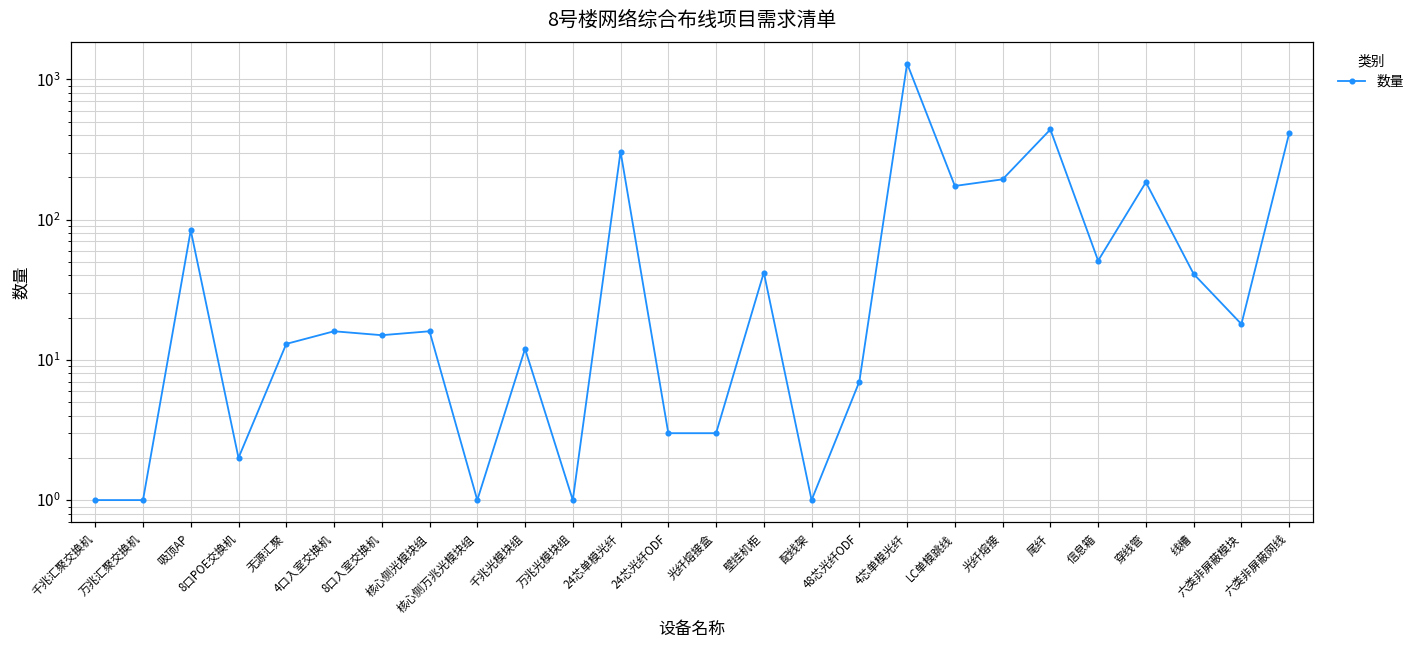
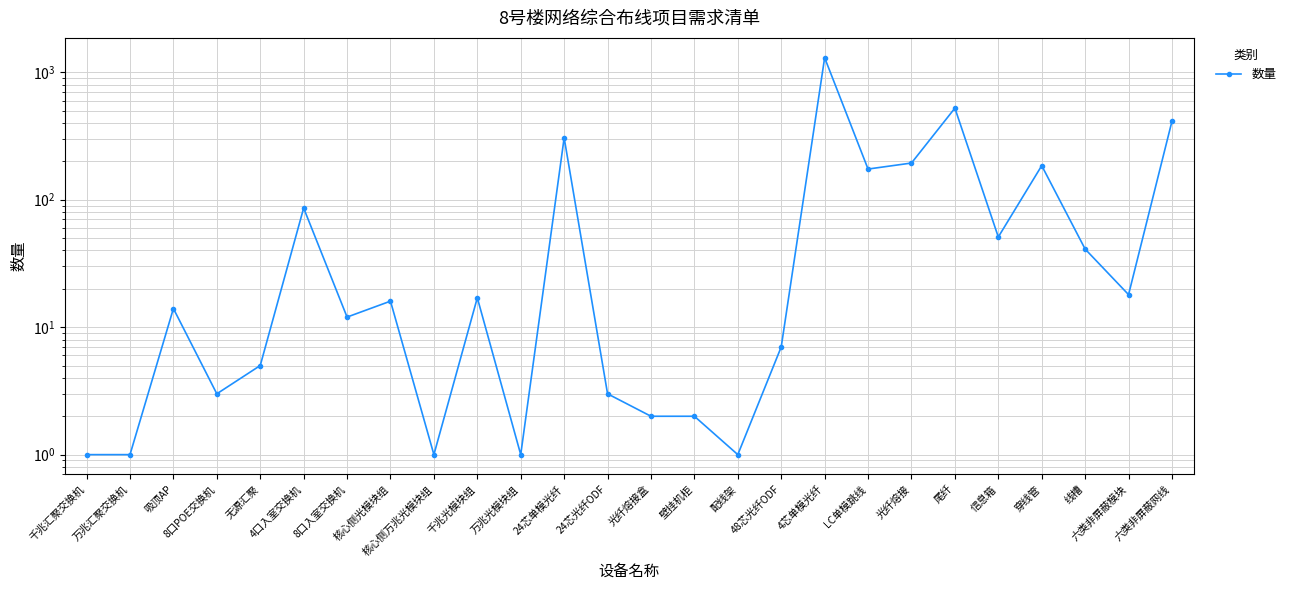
  {
    "千兆汇聚交换机": 1,
    "万兆汇聚交换机": 1,
-   "吸顶AP": 80,
-   "8口POE交换机": 2,
-   "无源汇聚": 13,
-   "4口入室交换机": 16,
-   "8口入室交换机": 15,
+   "吸顶AP": 14,
+   "8口POE交换机": 3,
+   "无源汇聚": 5,
+   "4口入室交换机": 90,
+   "8口入室交换机": 12,
    "核心侧光模块组": 16,
    "核心侧万兆光模块组": 1,
-   "千兆光模块组": 12,
+   "千兆光模块组": 17,
    "万兆光模块组": 1,
    "24芯单模光纤": 310,
    "24芯光纤ODF": 3,
-   "光纤熔接盒": 3,
-   "壁挂机柜": 42,
+   "光纤熔接盒": 2,
+   "壁挂机柜": 2,
    "配线架": 1,
    "48芯光纤ODF": 7,
    "4芯单模光纤": 1300,
    "LC单模跳线": 170,
    "光纤熔接": 190,
-   "尾纤": 440,
+   "尾纤": 520,
    "信息箱": 51,
    "穿线管": 190,
    "线槽": 41,
    "六类非屏蔽模块": 18,
    "六类非屏蔽网线": 410
  }
